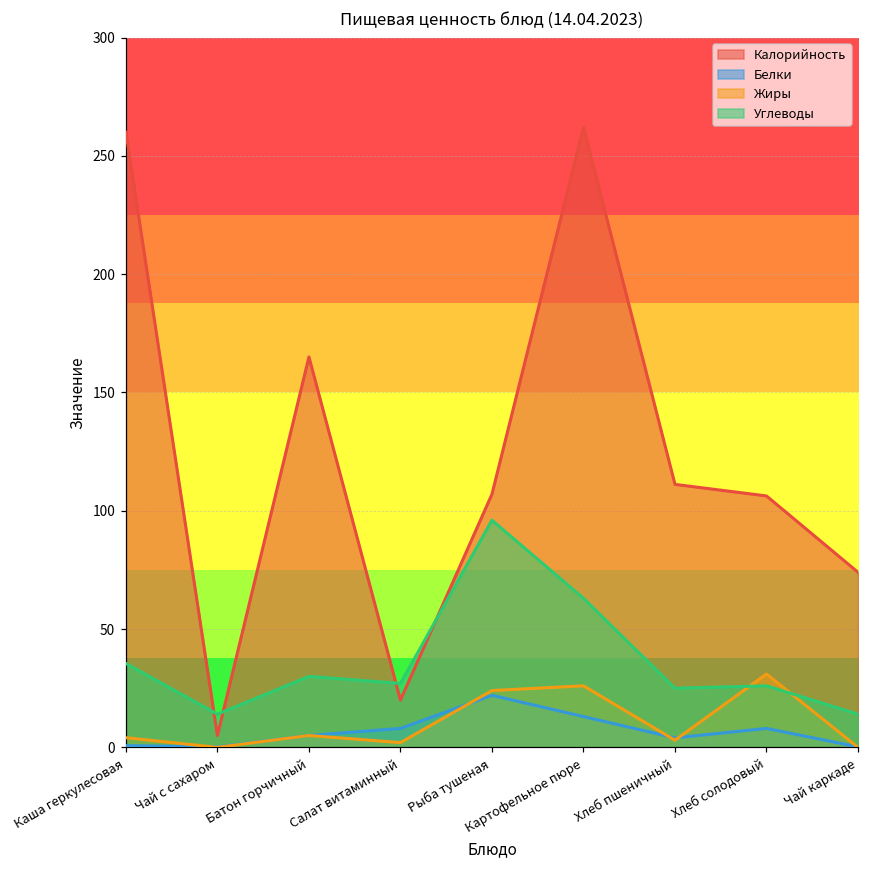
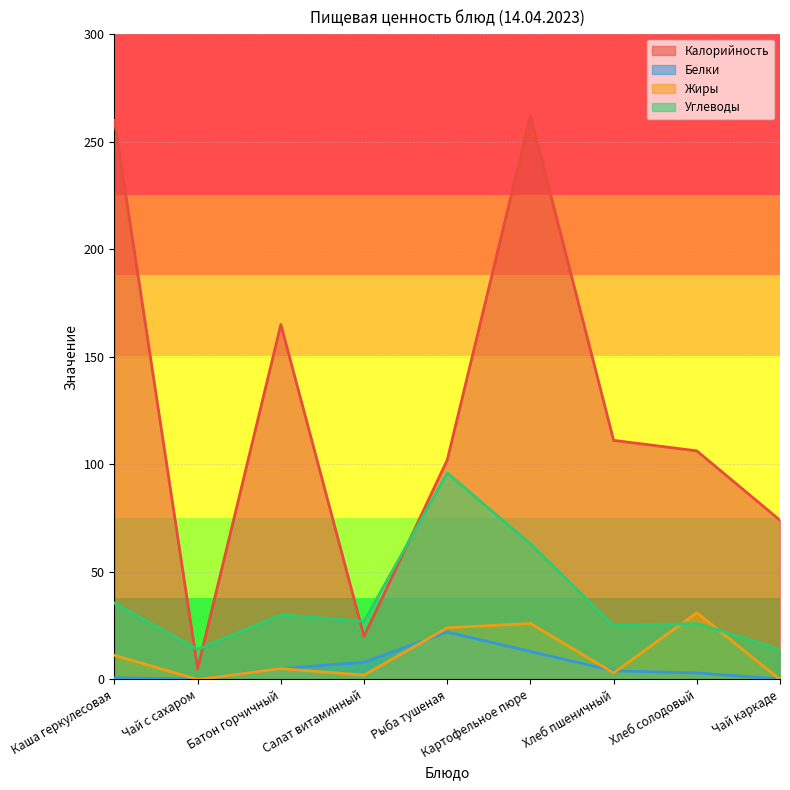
  {
    "Калорийность": {
      "Каша геркулесовая": 260,
      "Чай с сахаром": 5,
      "Батон горчичный": 165,
      "Салат витаминный": 20,
-     "Рыба тушеная": 107,
+     "Рыба тушеная": 102,
      "Картофельное пюре": 262,
      "Хлеб пшеничный": 111,
      "Хлеб солодовый": 106,
      "Чай каркаде": 74
    },
    "Белки": {
      "Каша геркулесовая": 1,
      "Салат витаминный": 8,
      "Рыба тушеная": 22,
      "Картофельное пюре": 13,
-     "Хлеб солодовый": 8
+     "Хлеб солодовый": 3
    },
    "Жиры": {
-     "Каша геркулесовая": 4,
+     "Каша геркулесовая": 11,
      "Салат витаминный": 2,
      "Рыба тушеная": 24,
      "Картофельное пюре": 26,
      "Хлеб солодовый": 31
    },
    "Углеводы": {
      "Каша геркулесовая": 35,
      "Чай с сахаром": 14,
      "Батон горчичный": 30,
      "Салат витаминный": 27,
      "Рыба тушеная": 96,
      "Картофельное пюре": 63,
      "Хлеб пшеничный": 25,
      "Хлеб солодовый": 26,
      "Чай каркаде": 14
    }
  }
